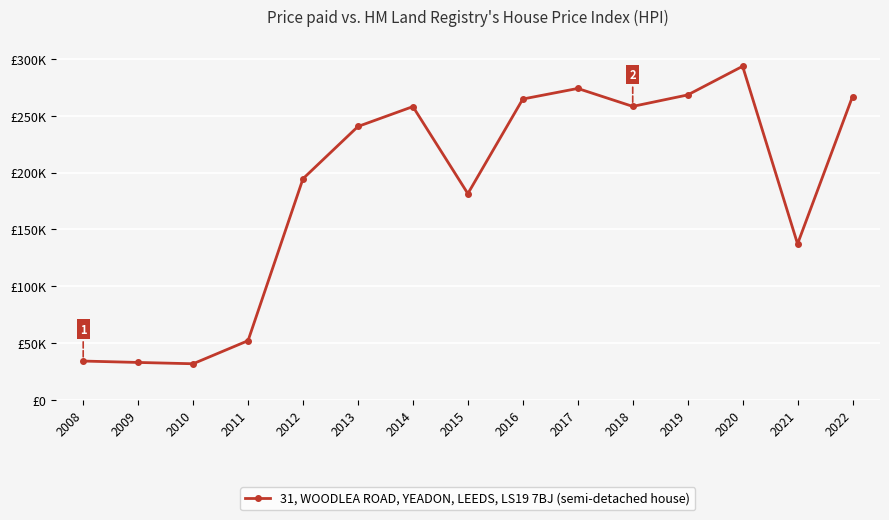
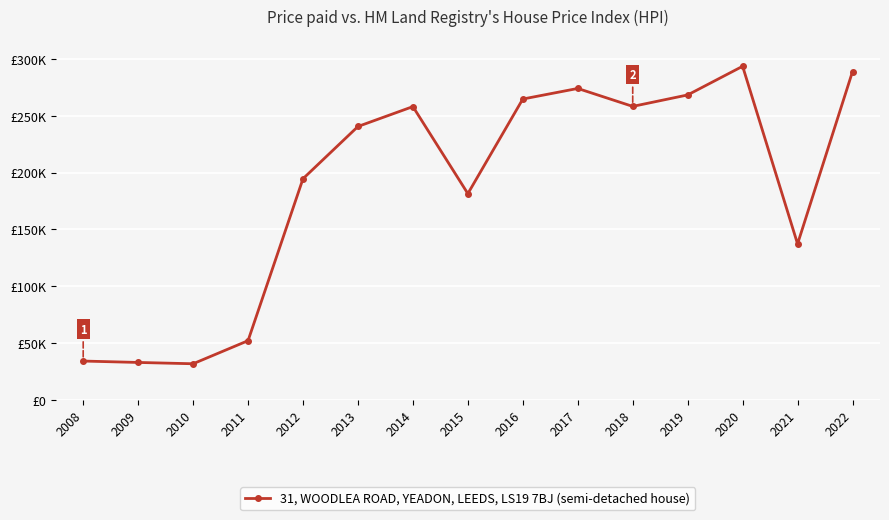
  {
    "2009": "£33000",
    "2010": "£32000",
    "2011": "£52000",
    "2012": "£195000",
    "2013": "£241000",
    "2014": "£258000",
    "2015": "£182000",
    "2016": "£265000",
    "2017": "£274000",
    "2019": "£268000",
    "2020": "£294000",
    "2021": "£137000",
-   "2022": "£267000"
+   "2022": "£289000"
  }
